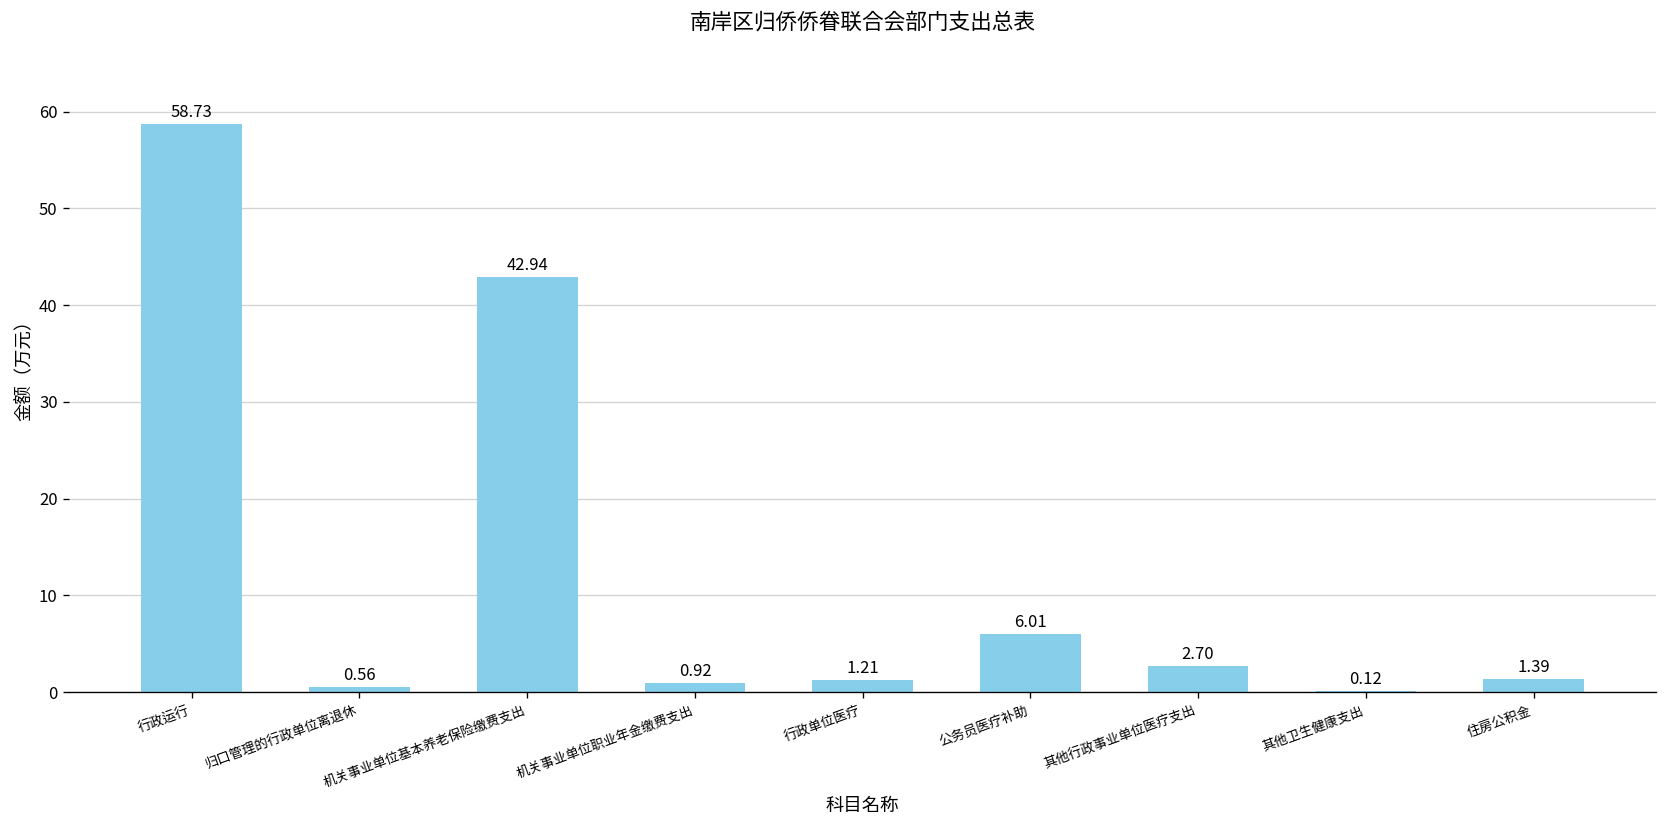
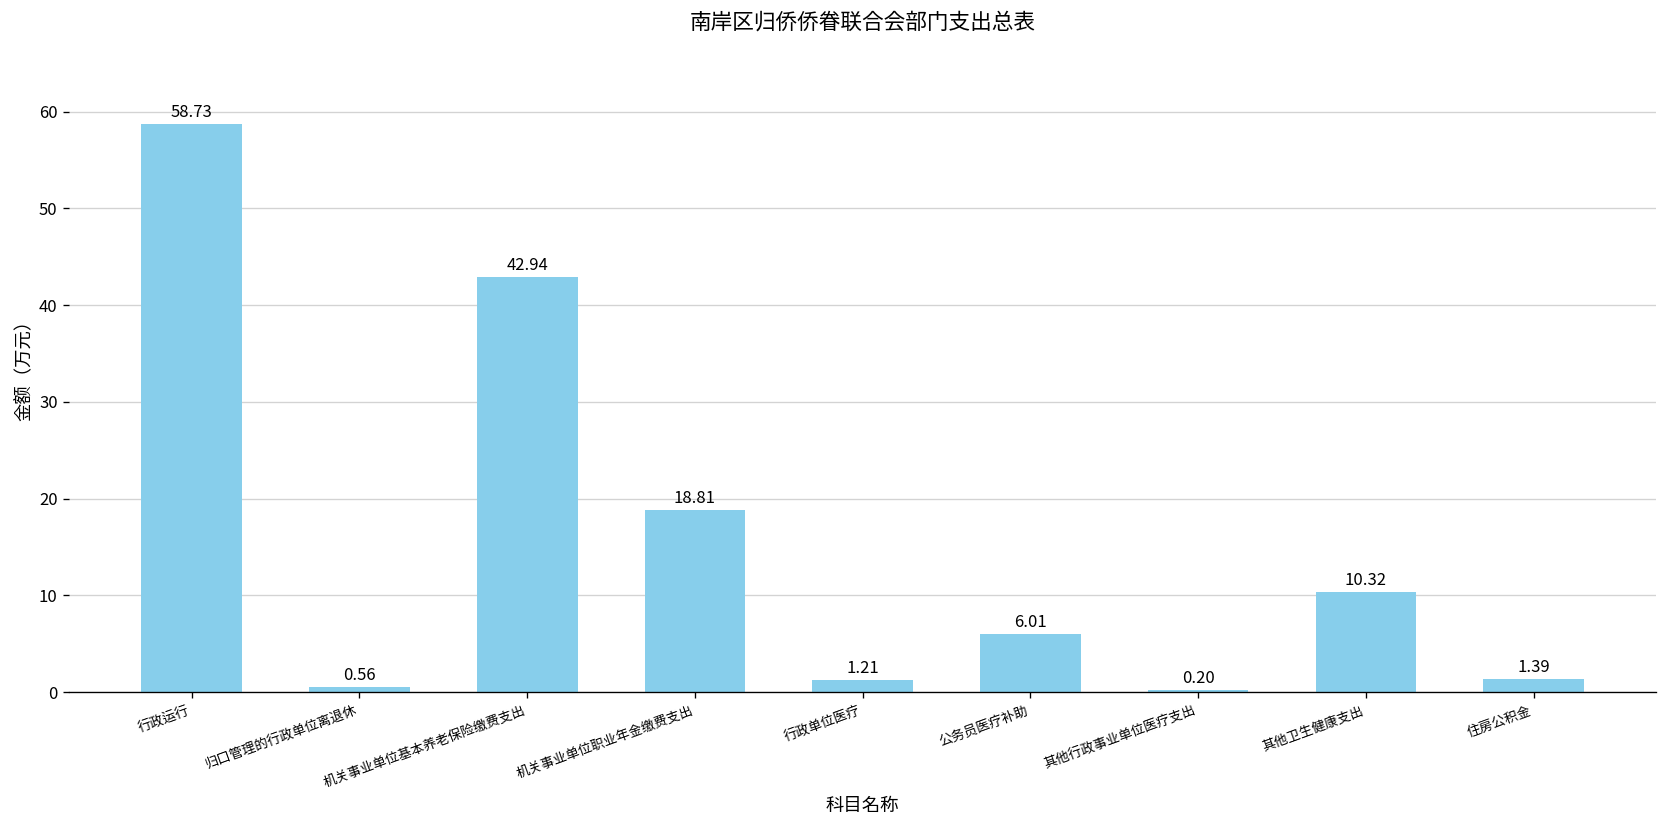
  {
    "行政运行": 58.73,
    "归口管理的行政单位离退休": 0.56,
    "机关事业单位基本养老保险缴费支出": 42.94,
-   "机关事业单位职业年金缴费支出": 0.92,
+   "机关事业单位职业年金缴费支出": 18.81,
    "行政单位医疗": 1.21,
    "公务员医疗补助": 6.01,
-   "其他行政事业单位医疗支出": 2.70,
-   "其他卫生健康支出": 0.12,
+   "其他行政事业单位医疗支出": 0.20,
+   "其他卫生健康支出": 10.32,
    "住房公积金": 1.39
  }
